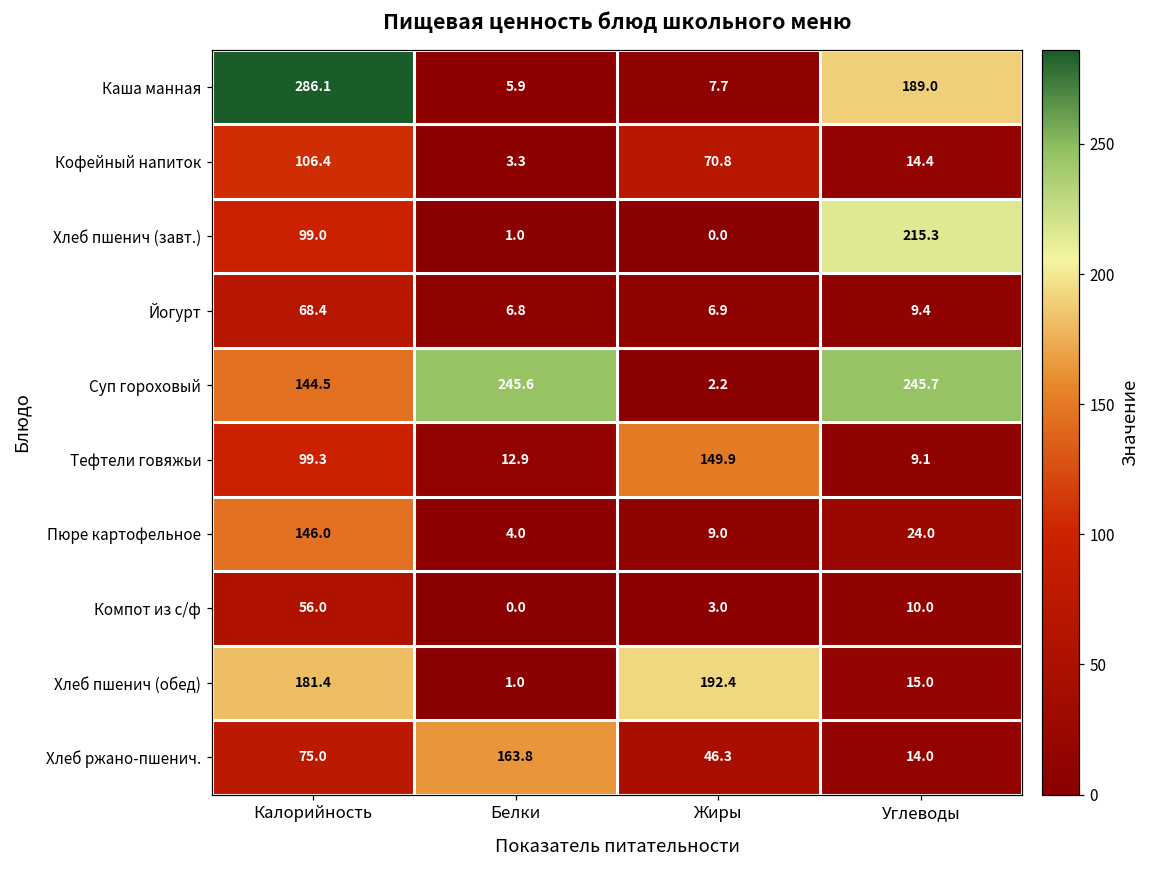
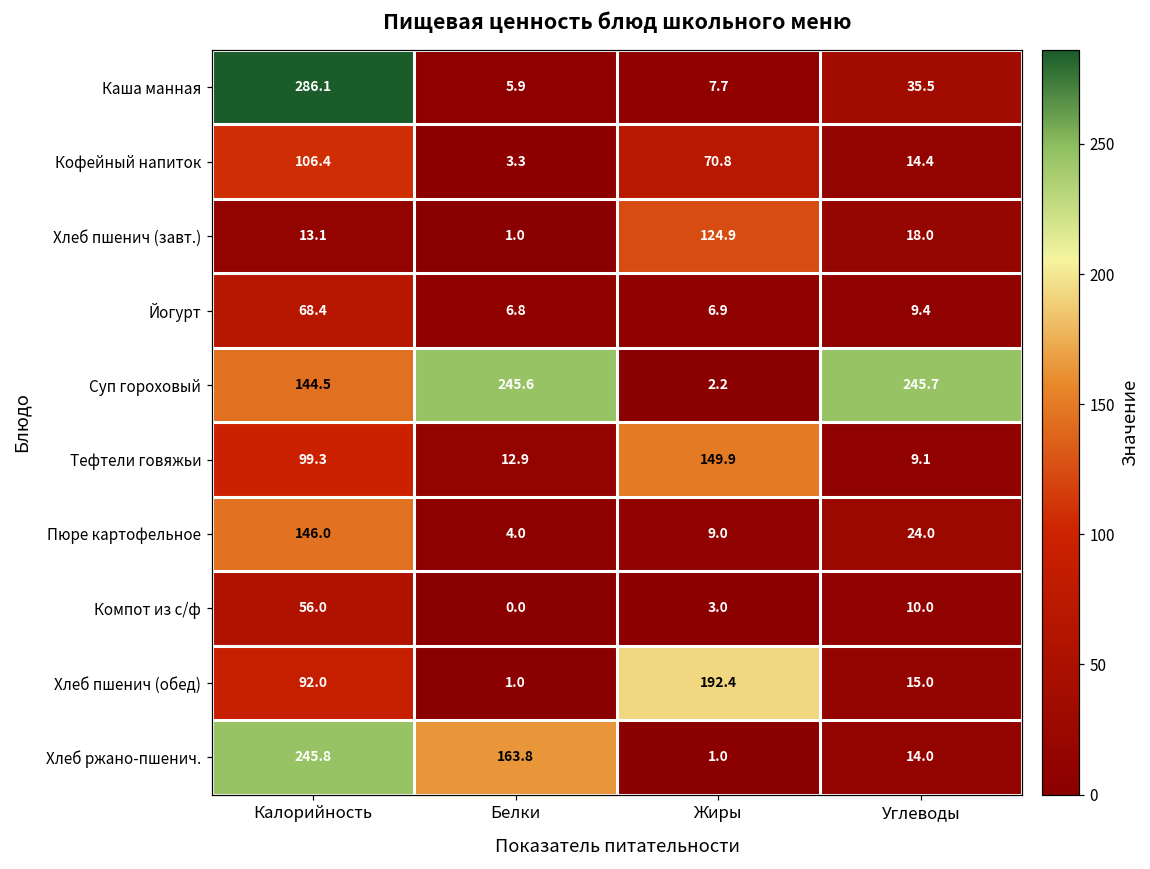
  {
    "Каша манная": {
      "Калорийность": 286.1,
      "Белки": 5.9,
      "Жиры": 7.7,
-     "Углеводы": 189.0
+     "Углеводы": 35.5
    },
    "Кофейный напиток": {
      "Калорийность": 106.4,
      "Белки": 3.3,
      "Жиры": 70.8,
      "Углеводы": 14.4
    },
    "Хлеб пшенич (завт.)": {
-     "Калорийность": 99.0,
+     "Калорийность": 13.1,
      "Белки": 1.0,
-     "Жиры": 0.0,
-     "Углеводы": 215.3
+     "Жиры": 124.9,
+     "Углеводы": 18.0
    },
    "Йогурт": {
      "Калорийность": 68.4,
      "Белки": 6.8,
      "Жиры": 6.9,
      "Углеводы": 9.4
    },
    "Суп гороховый": {
      "Калорийность": 144.5,
      "Белки": 245.6,
      "Жиры": 2.2,
      "Углеводы": 245.7
    },
    "Тефтели говяжьи": {
      "Калорийность": 99.3,
      "Белки": 12.9,
      "Жиры": 149.9,
      "Углеводы": 9.1
    },
    "Пюре картофельное": {
      "Калорийность": 146.0,
      "Белки": 4.0,
      "Жиры": 9.0,
      "Углеводы": 24.0
    },
    "Компот из с/ф": {
      "Калорийность": 56.0,
      "Белки": 0.0,
      "Жиры": 3.0,
      "Углеводы": 10.0
    },
    "Хлеб пшенич (обед)": {
-     "Калорийность": 181.4,
+     "Калорийность": 92.0,
      "Белки": 1.0,
      "Жиры": 192.4,
      "Углеводы": 15.0
    },
    "Хлеб ржано-пшенич.": {
-     "Калорийность": 75.0,
+     "Калорийность": 245.8,
      "Белки": 163.8,
-     "Жиры": 46.3,
+     "Жиры": 1.0,
      "Углеводы": 14.0
    }
  }
